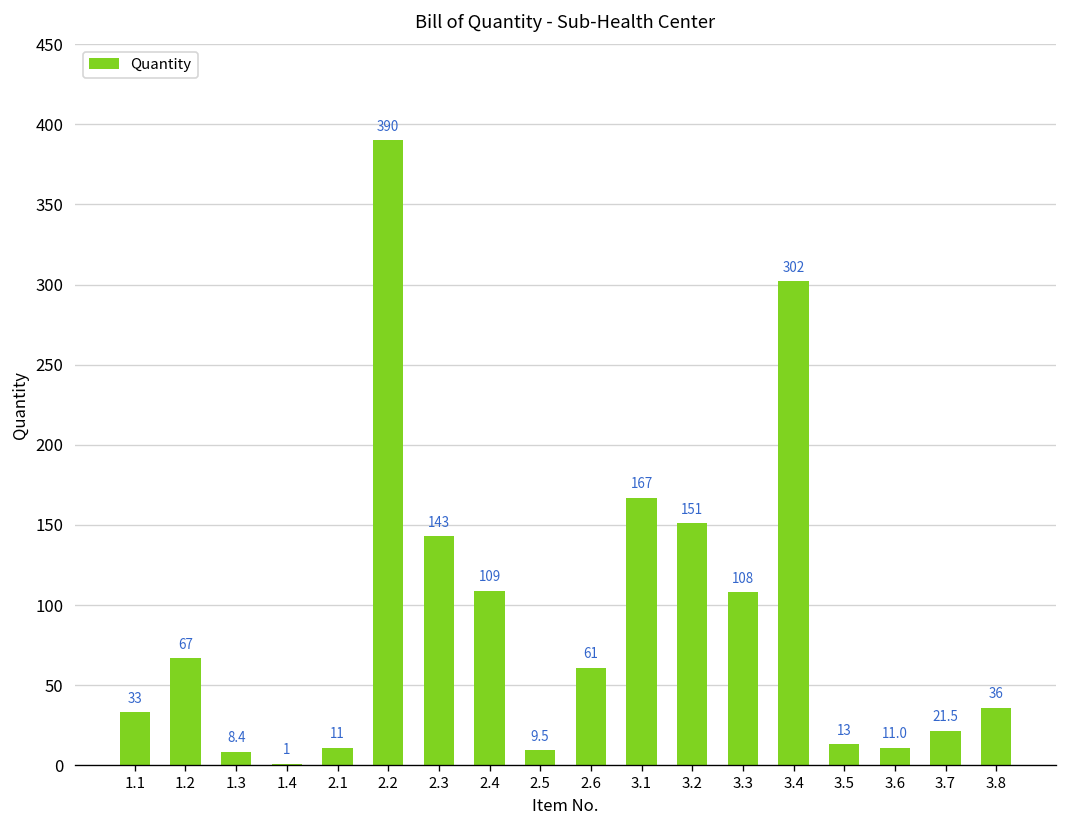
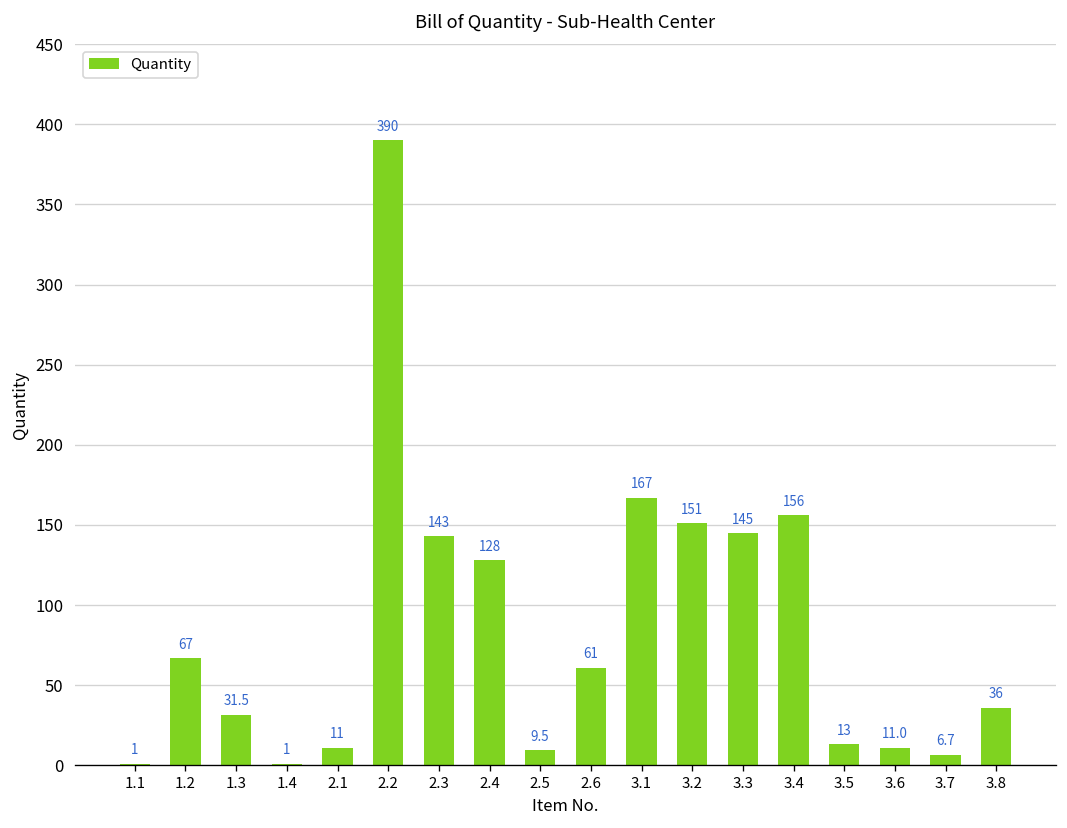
  {
-   "1.1": 33,
+   "1.1": 1,
    "1.2": 67,
-   "1.3": 8.4,
+   "1.3": 31.5,
    "1.4": 1,
    "2.1": 11,
    "2.2": 390,
    "2.3": 143,
-   "2.4": 109,
+   "2.4": 128,
    "2.5": 9.5,
    "2.6": 61,
    "3.1": 167,
    "3.2": 151,
-   "3.3": 108,
-   "3.4": 302,
+   "3.3": 145,
+   "3.4": 156,
    "3.5": 13,
    "3.6": 11.0,
-   "3.7": 21.5,
+   "3.7": 6.7,
    "3.8": 36
  }
